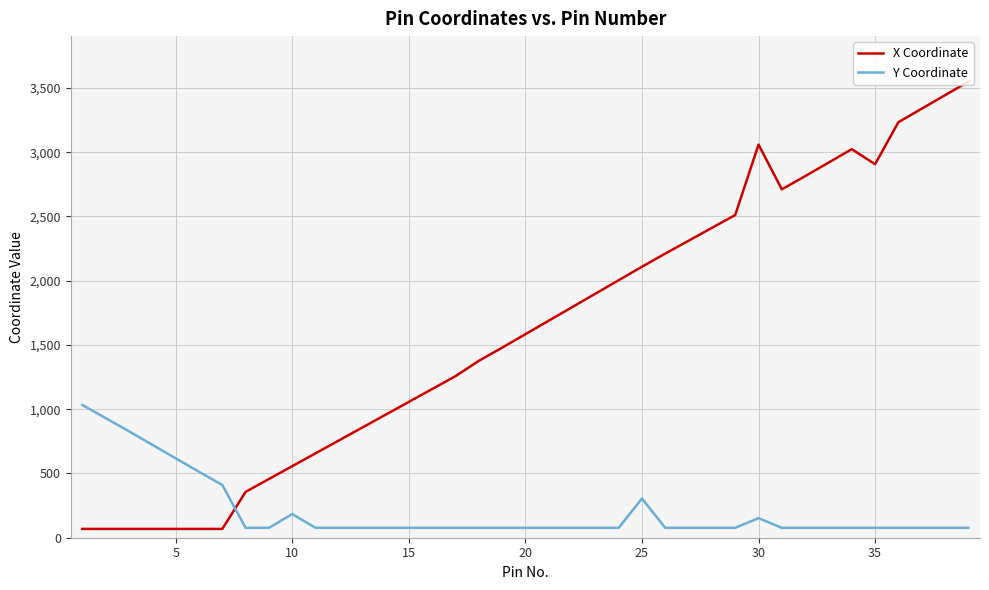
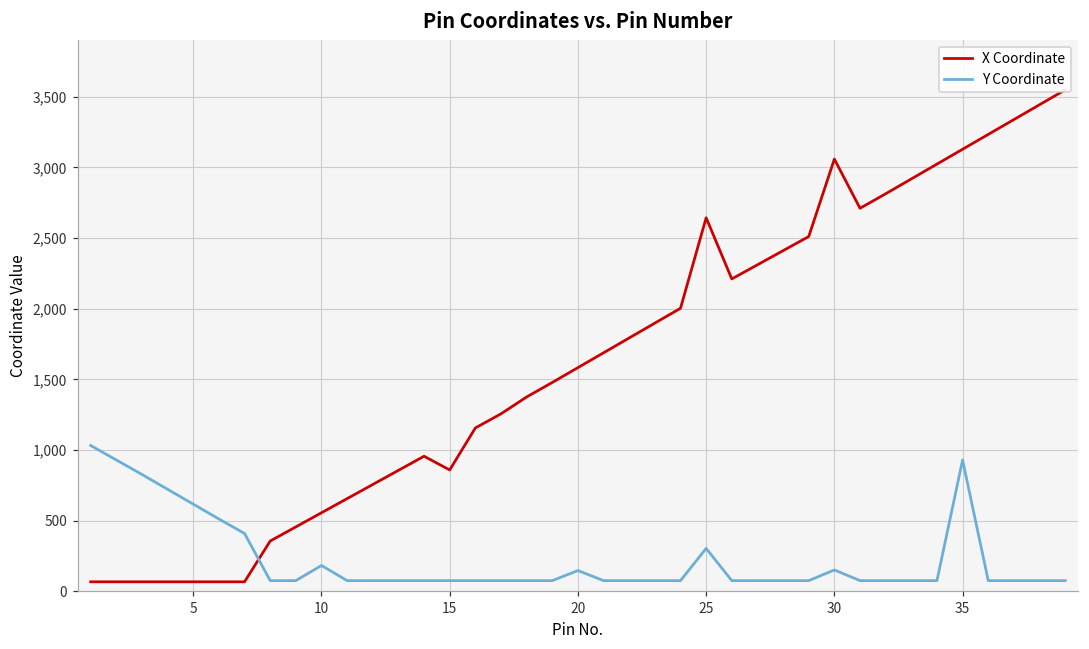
  {
    "X Coordinate": {
      "5": "70",
      "10": "560",
-     "15": "1,060",
+     "15": "860",
      "20": "1,580",
-     "25": "2,110",
+     "25": "2,640",
      "30": "3,060",
-     "35": "2,910"
+     "35": "3,130"
    },
    "Y Coordinate": {
      "5": "620",
      "10": "180",
      "15": "80",
-     "20": "80",
+     "20": "150",
      "25": "300",
      "30": "150",
-     "35": "80"
+     "35": "930"
    }
  }
